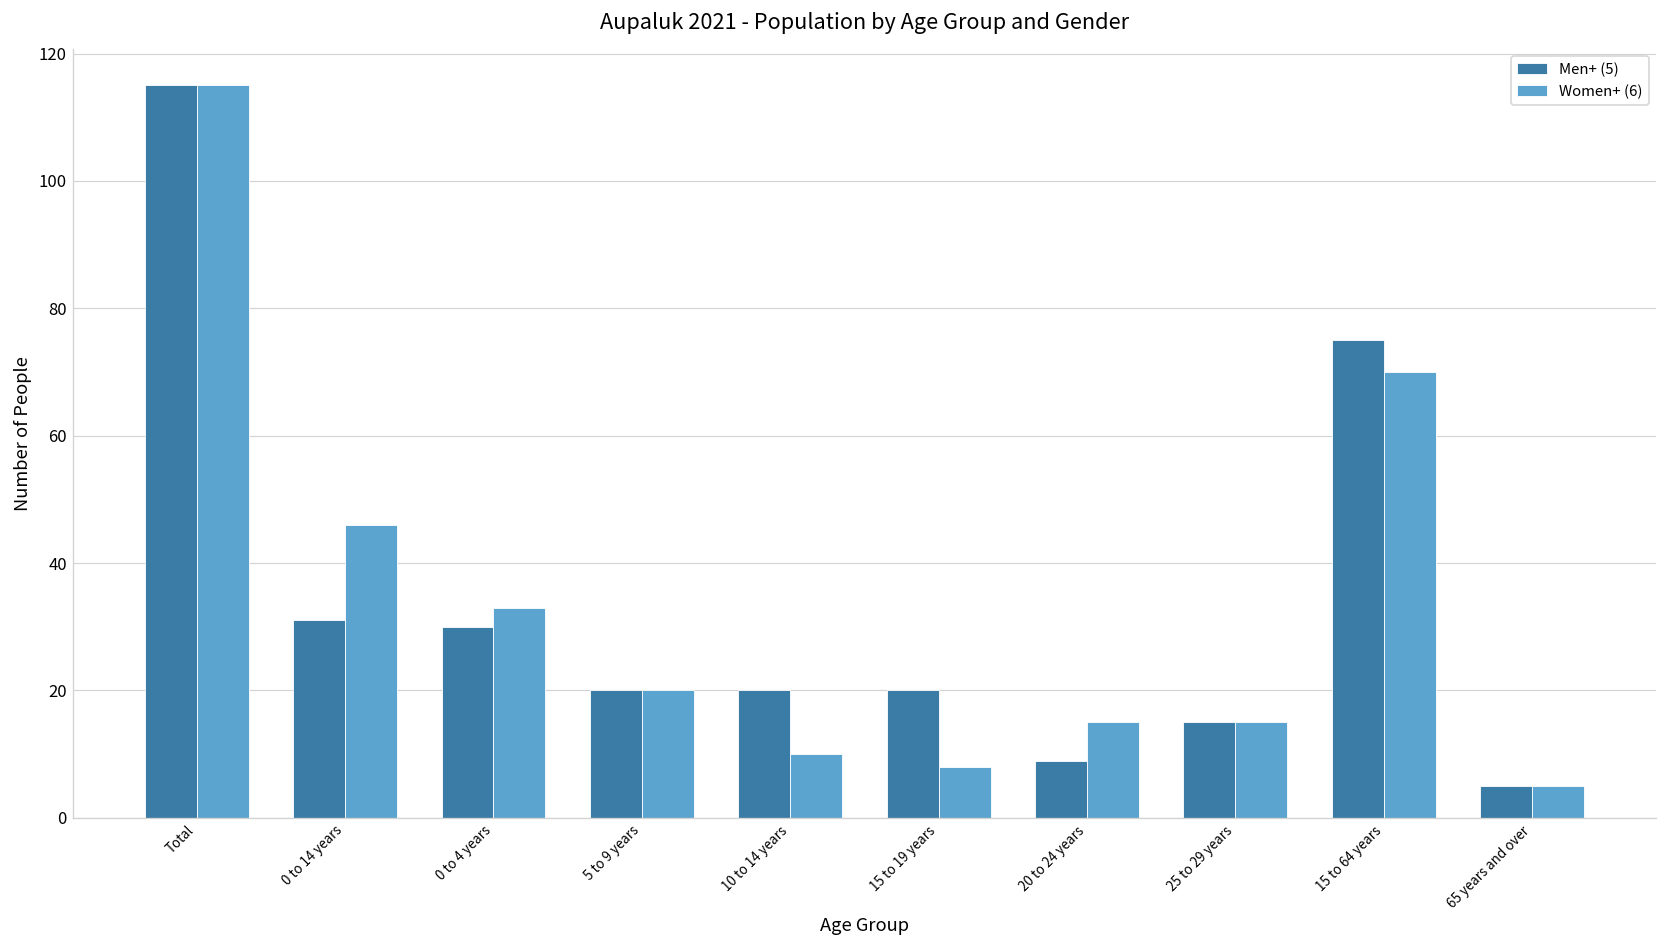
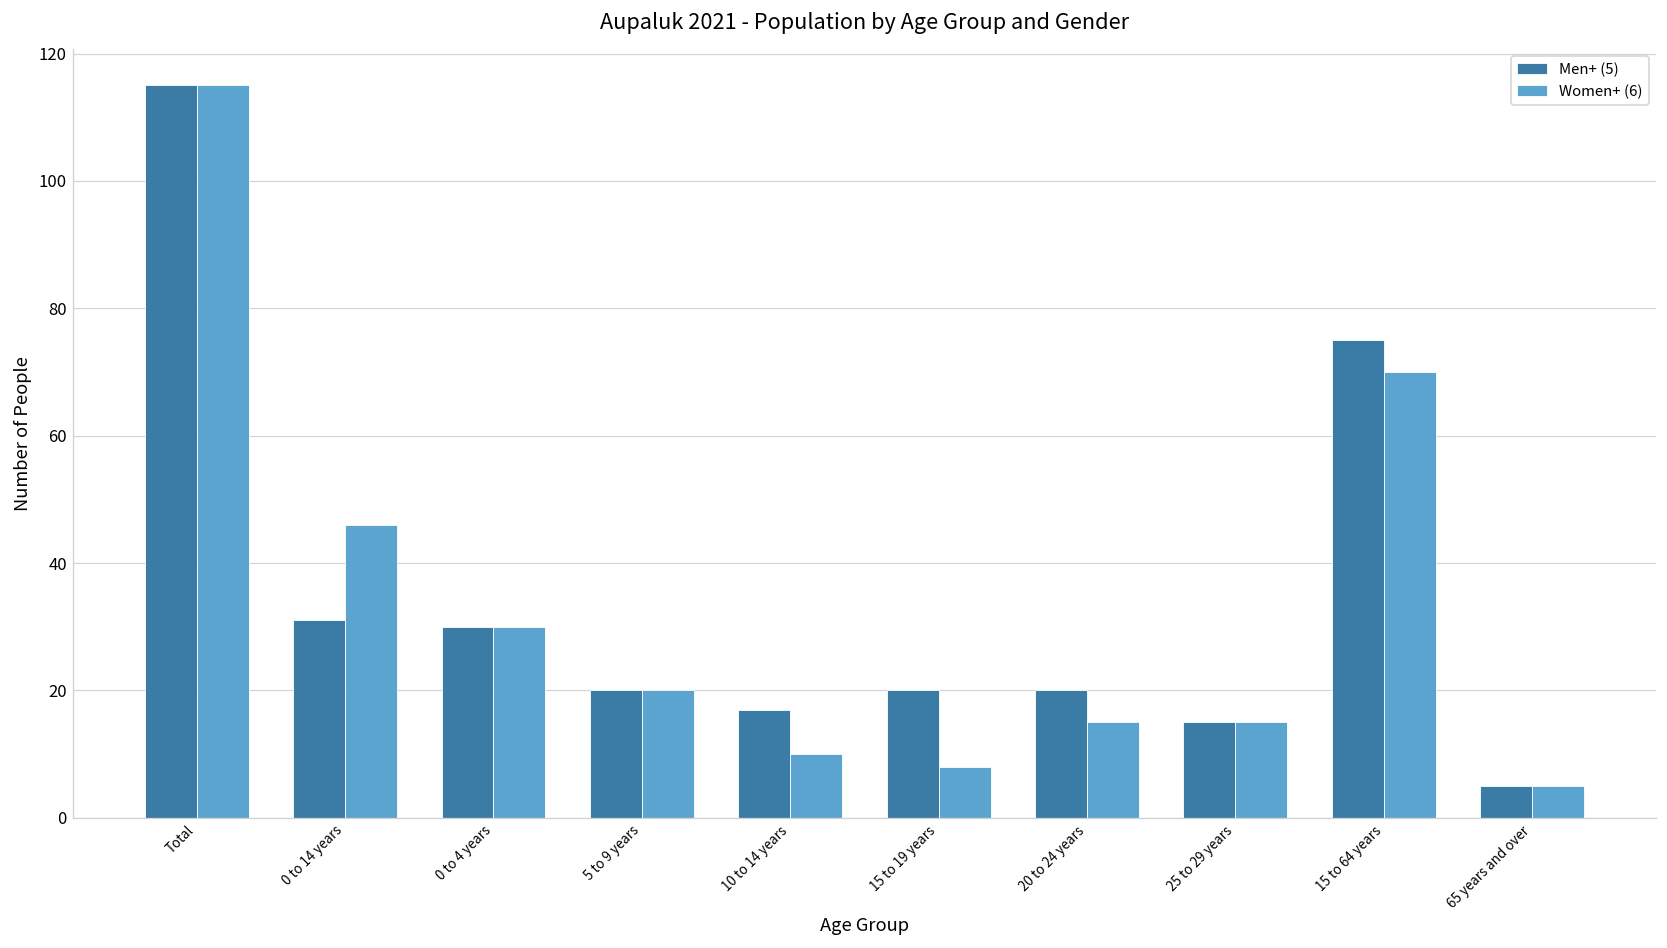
  {
    "Men+ (5)": {
      "Total": 115,
      "0 to 14 years": 31,
      "0 to 4 years": 30,
      "5 to 9 years": 20,
-     "10 to 14 years": 20,
+     "10 to 14 years": 17,
      "15 to 19 years": 20,
-     "20 to 24 years": 9,
+     "20 to 24 years": 20,
      "25 to 29 years": 15,
      "15 to 64 years": 75,
      "65 years and over": 5
    },
    "Women+ (6)": {
      "Total": 115,
      "0 to 14 years": 46,
-     "0 to 4 years": 33,
+     "0 to 4 years": 30,
      "5 to 9 years": 20,
      "10 to 14 years": 10,
      "15 to 19 years": 8,
      "20 to 24 years": 15,
      "25 to 29 years": 15,
      "15 to 64 years": 70,
      "65 years and over": 5
    }
  }
